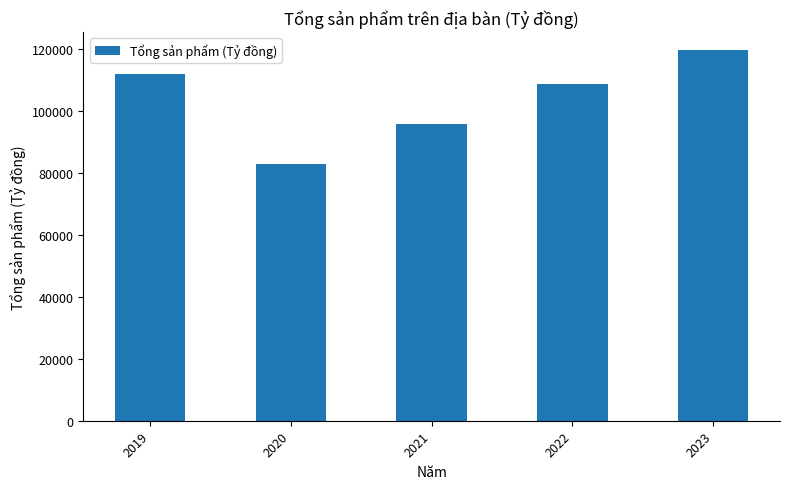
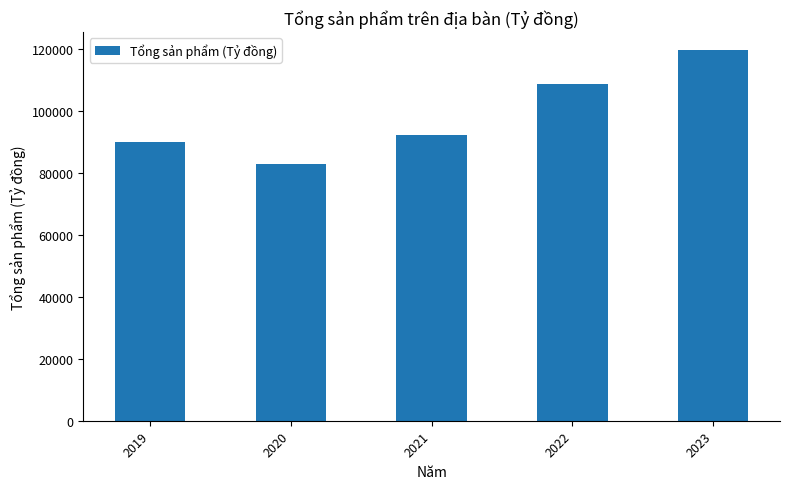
  {
-   "2019": 112000,
+   "2019": 90000,
    "2020": 83000,
-   "2021": 96000,
+   "2021": 92000,
    "2022": 109000,
    "2023": 119000
  }
